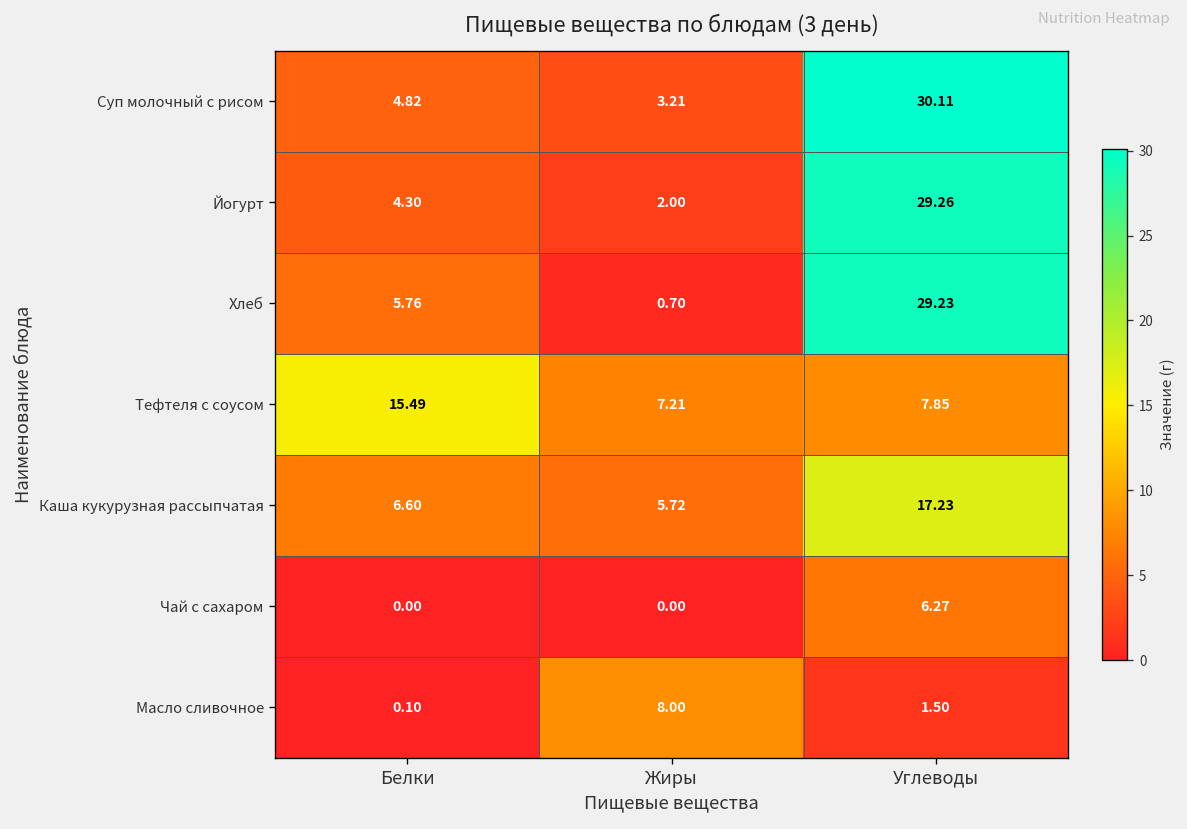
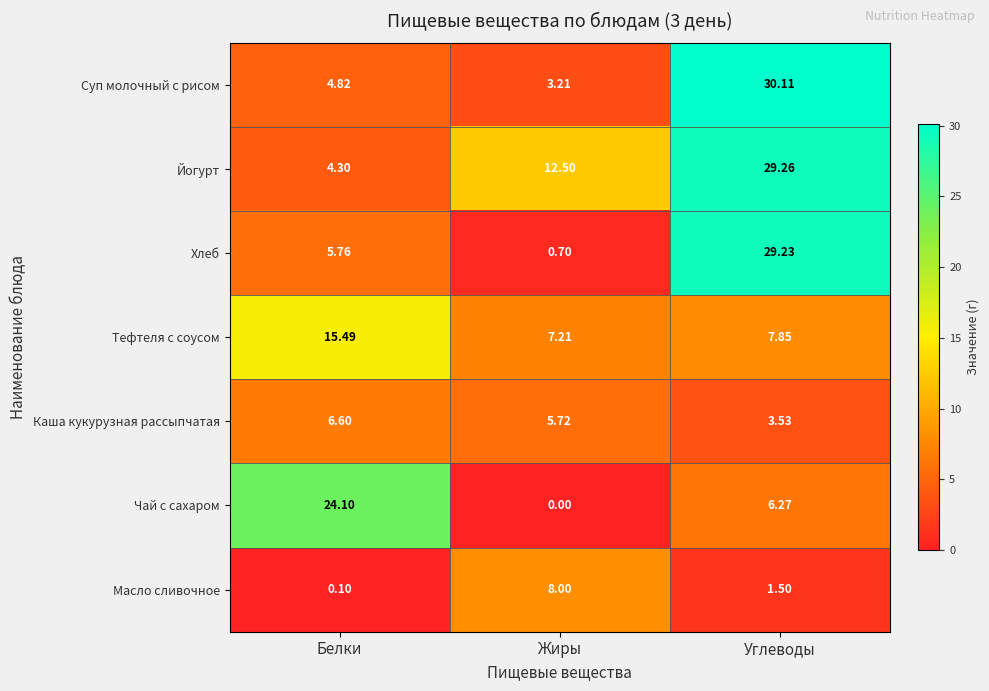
  {
    "Суп молочный с рисом": {
      "Белки": 4.82,
      "Жиры": 3.21,
      "Углеводы": 30.11
    },
    "Йогурт": {
      "Белки": 4.30,
-     "Жиры": 2.00,
+     "Жиры": 12.50,
      "Углеводы": 29.26
    },
    "Хлеб": {
      "Белки": 5.76,
      "Жиры": 0.70,
      "Углеводы": 29.23
    },
    "Тефтеля с соусом": {
      "Белки": 15.49,
      "Жиры": 7.21,
      "Углеводы": 7.85
    },
    "Каша кукурузная рассыпчатая": {
      "Белки": 6.60,
      "Жиры": 5.72,
-     "Углеводы": 17.23
+     "Углеводы": 3.53
    },
    "Чай с сахаром": {
-     "Белки": 0.00,
+     "Белки": 24.10,
      "Жиры": 0.00,
      "Углеводы": 6.27
    },
    "Масло сливочное": {
      "Белки": 0.10,
      "Жиры": 8.00,
      "Углеводы": 1.50
    }
  }
